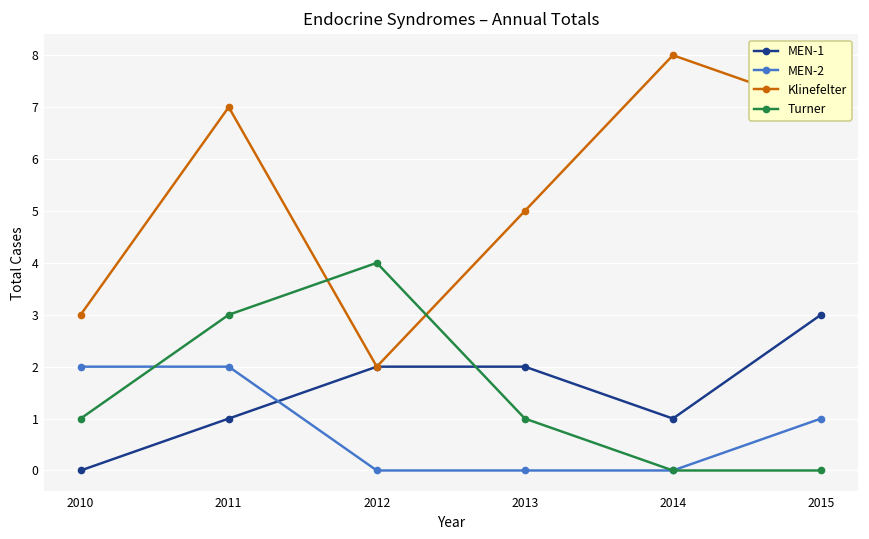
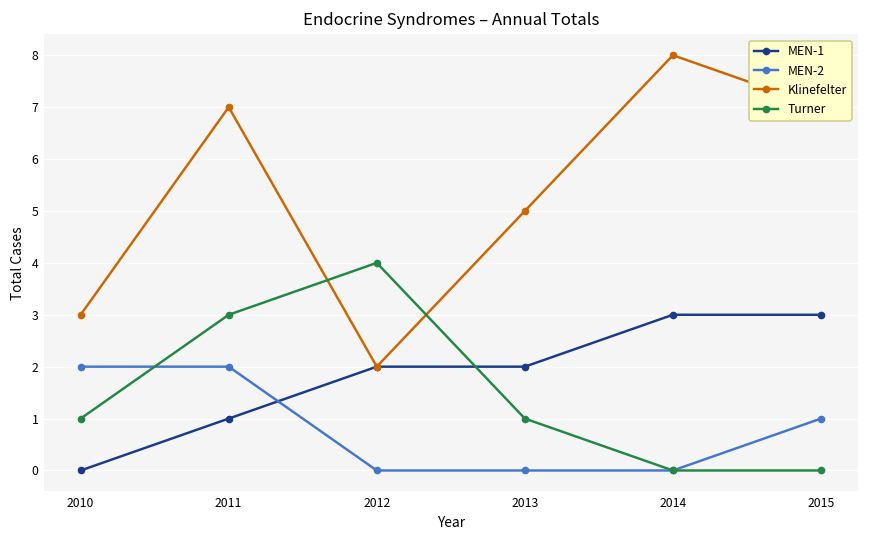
  {
    "MEN-1": {
      "2010": 0,
      "2011": 1,
      "2013": 2,
-     "2014": 1,
+     "2014": 3,
      "2015": 3
    },
    "MEN-2": {
      "2010": 2,
      "2011": 2,
      "2012": 0,
      "2013": 0,
      "2015": 1
    },
    "Klinefelter": {
      "2010": 3,
      "2011": 7,
      "2013": 5,
      "2014": 8
    },
    "Turner": {
      "2010": 1,
      "2011": 3,
      "2012": 4,
      "2013": 1,
      "2015": 0
    }
  }
